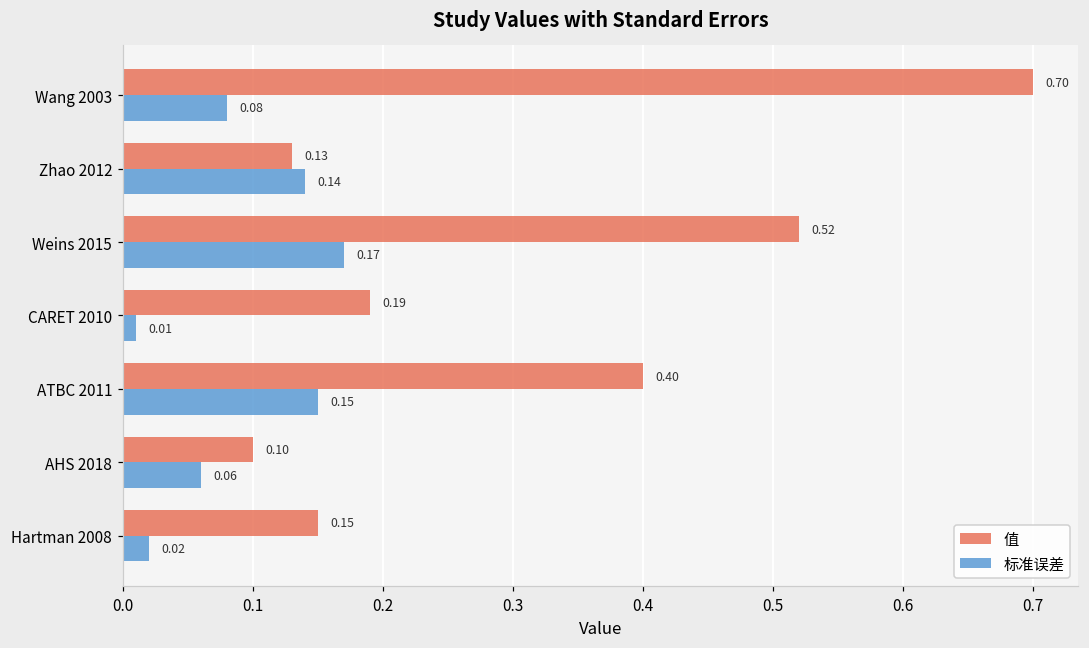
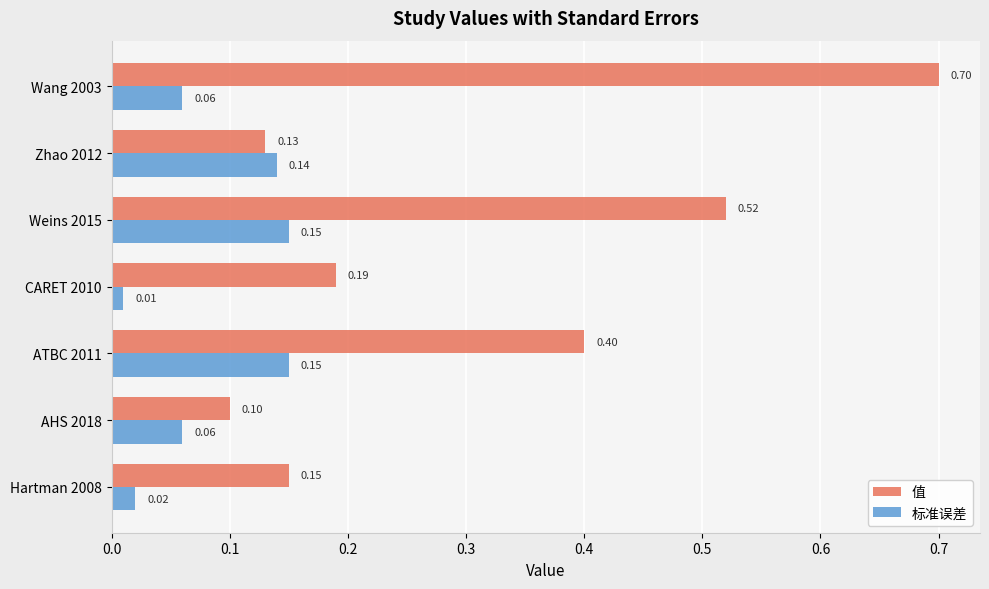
  {
    "值": {
      "Wang 2003": 0.70,
      "Zhao 2012": 0.13,
      "Weins 2015": 0.52,
      "CARET 2010": 0.19,
      "ATBC 2011": 0.40,
      "AHS 2018": 0.10,
      "Hartman 2008": 0.15
    },
    "标准误差": {
-     "Wang 2003": 0.08,
+     "Wang 2003": 0.06,
      "Zhao 2012": 0.14,
-     "Weins 2015": 0.17,
+     "Weins 2015": 0.15,
      "CARET 2010": 0.01,
      "ATBC 2011": 0.15,
      "AHS 2018": 0.06,
      "Hartman 2008": 0.02
    }
  }
